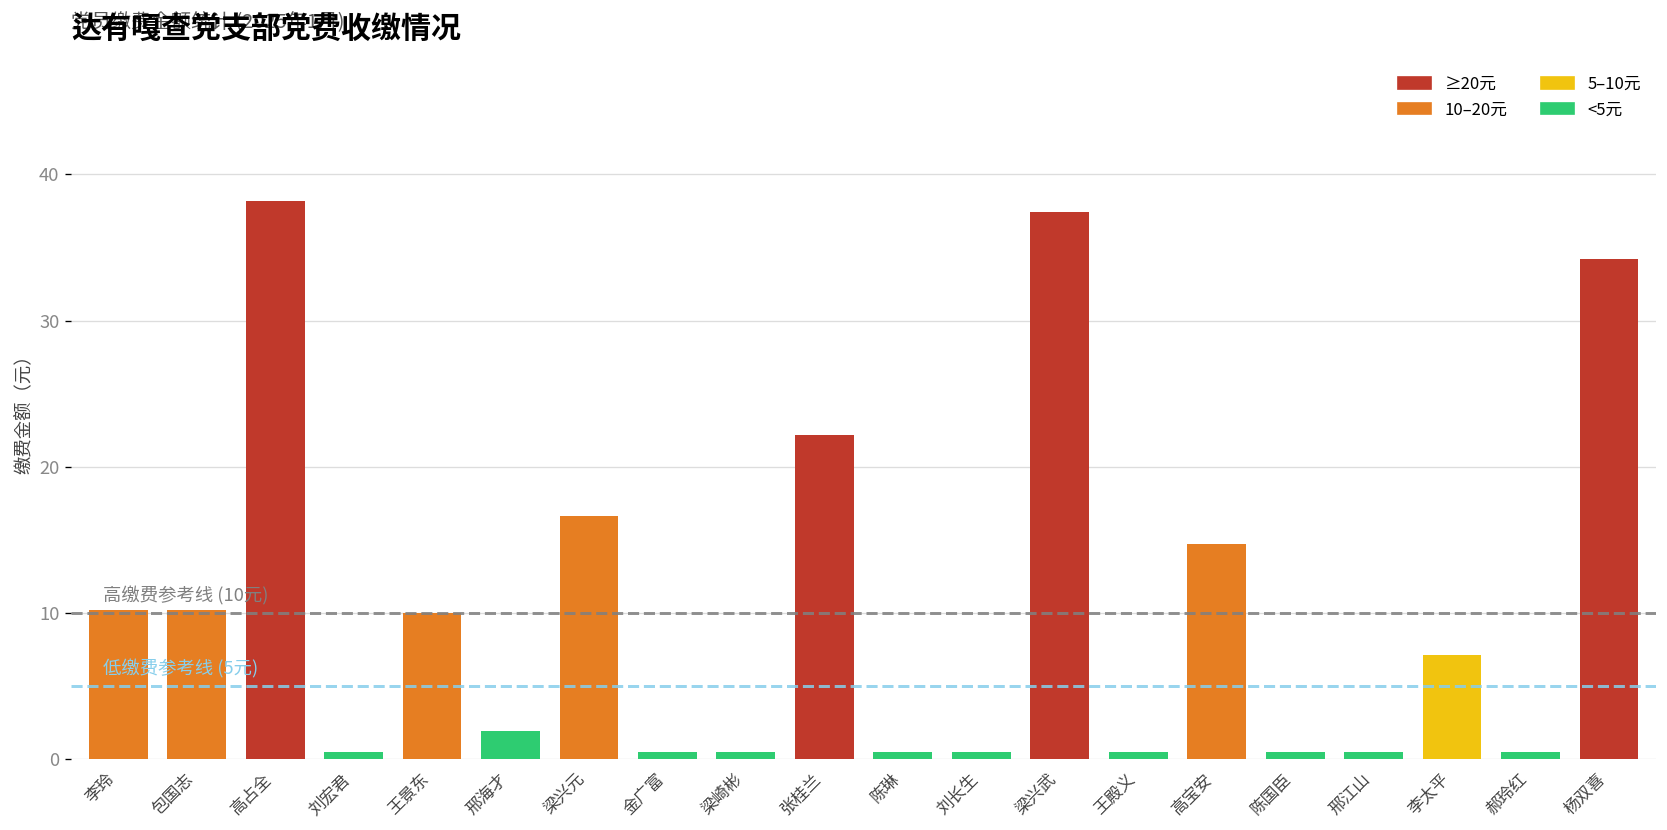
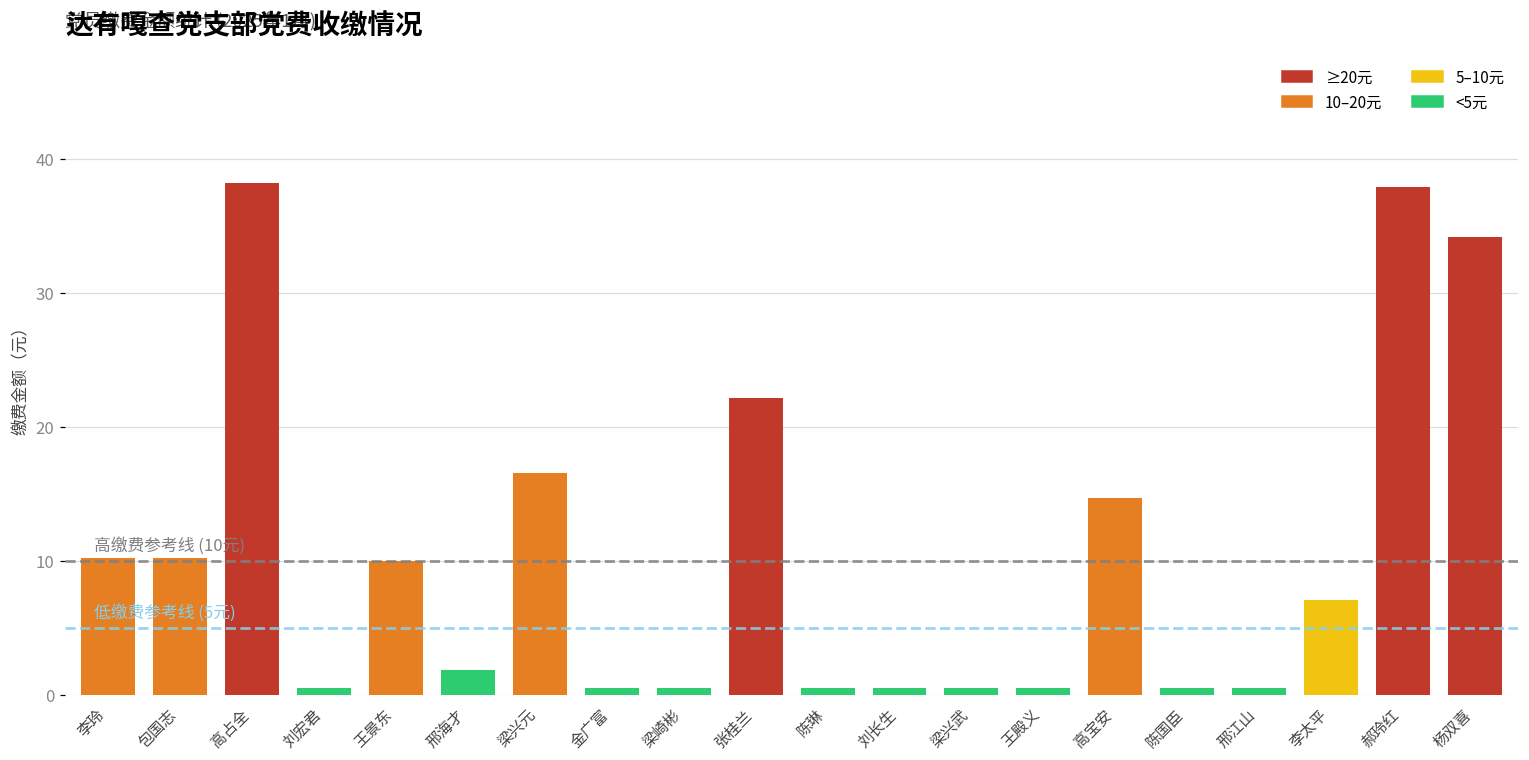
  {
    "高占全": 38.2,
    "刘宏君": 0.5,
    "王景东": 10.0,
    "邢海才": 1.9,
    "梁兴元": 16.6,
    "金广富": 0.5,
    "梁崎彬": 0.5,
    "张桂兰": 22.2,
    "陈琳": 0.5,
    "刘长生": 0.5,
-   "梁兴武": 37.4,
+   "梁兴武": 0.5,
    "王殿义": 0.5,
    "高宝安": 14.7,
    "陈国臣": 0.5,
    "邢江山": 0.5,
    "李太平": 7.1,
-   "郝玲红": 0.5,
+   "郝玲红": 37.9,
    "杨双喜": 34.2
  }
